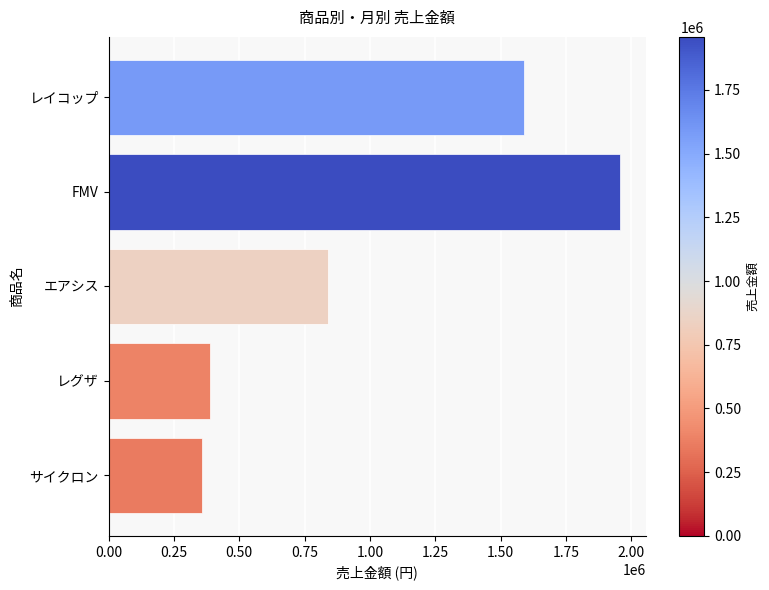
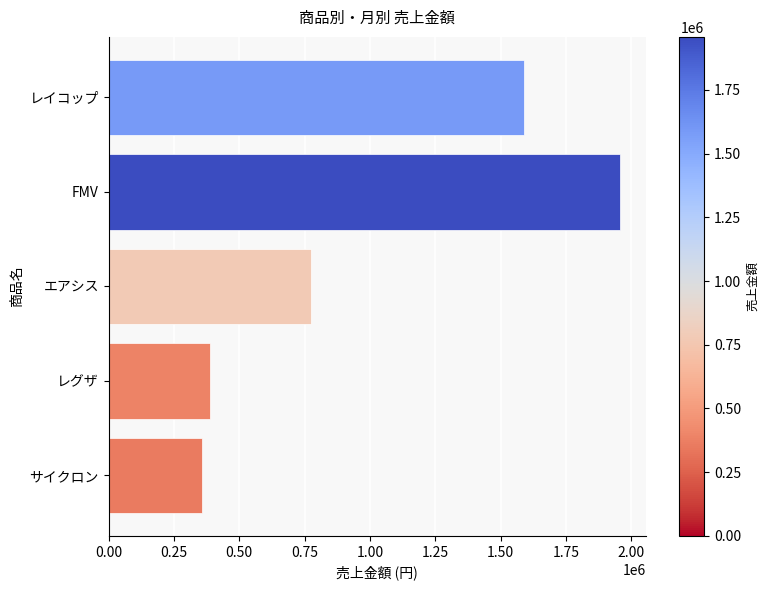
  {
    "レイコップ": 1590000,
    "FMV": 1960000,
-   "エアシス": 840000,
+   "エアシス": 770000,
    "レグザ": 390000,
    "サイクロン": 360000
  }
